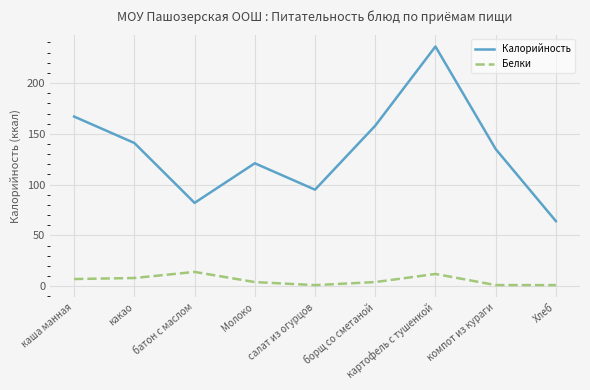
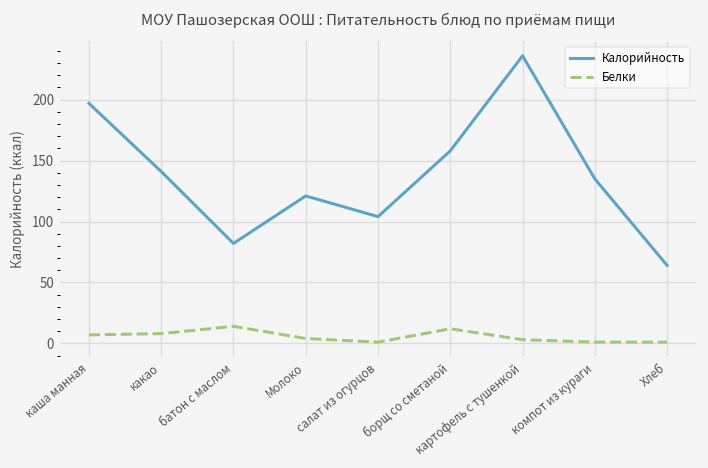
  {
    "Калорийность": {
-     "каша манная": 167,
+     "каша манная": 197,
      "какао": 141,
      "батон с маслом": 82,
      "Молоко": 121,
-     "салат из огурцов": 95,
+     "салат из огурцов": 104,
      "борщ со сметаной": 158,
      "картофель с тушенкой": 236,
      "компот из кураги": 135,
      "Хлеб": 64
    },
    "Белки": {
      "каша манная": 7,
      "какао": 8,
      "батон с маслом": 14,
      "Молоко": 4,
      "салат из огурцов": 1,
-     "борщ со сметаной": 4,
-     "картофель с тушенкой": 12,
+     "борщ со сметаной": 12,
+     "картофель с тушенкой": 3,
      "компот из кураги": 1,
      "Хлеб": 1
    }
  }
